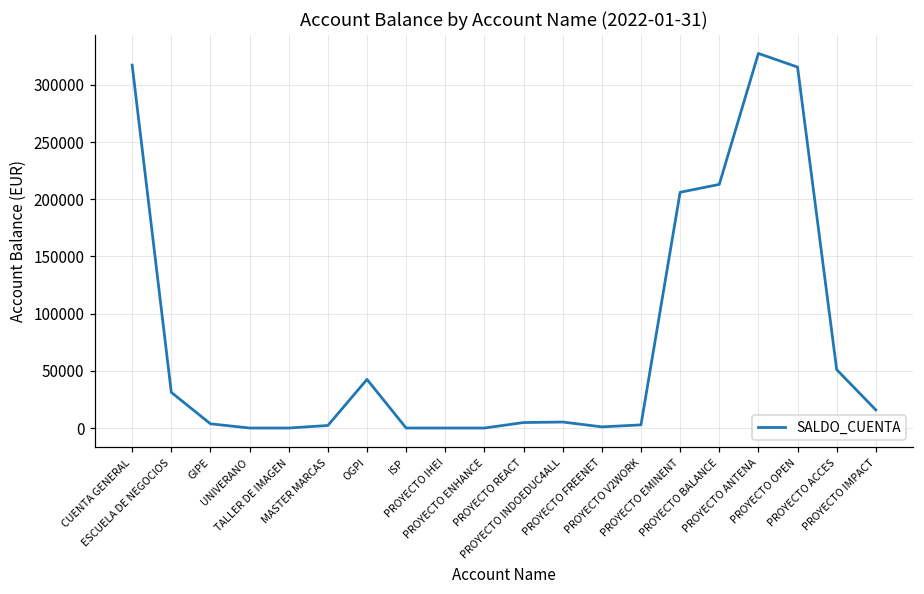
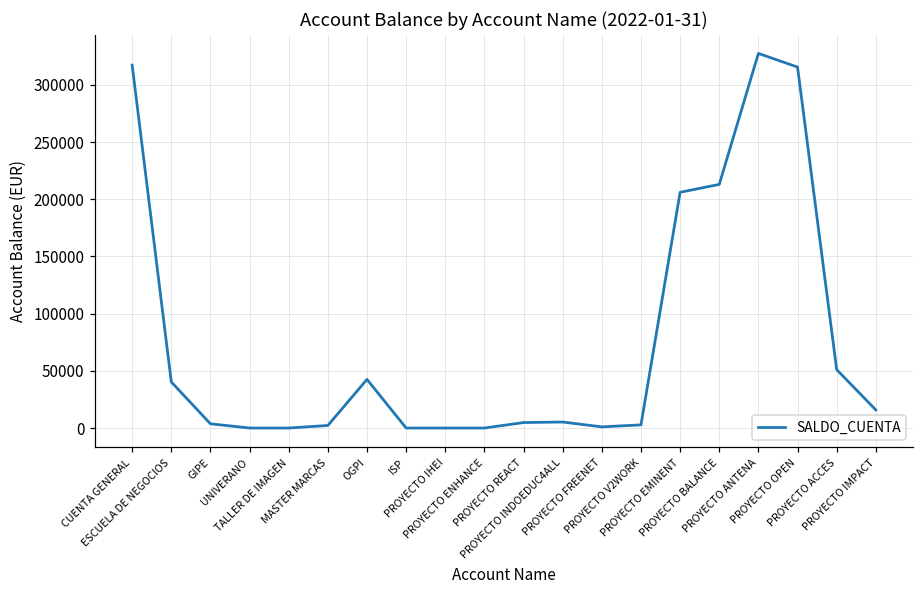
  {
    "CUENTA GENERAL": 317000,
-   "ESCUELA DE NEGOCIOS": 31000,
+   "ESCUELA DE NEGOCIOS": 40000,
    "GIPE": 4000,
    "UNIVERANO": 0,
    "TALLER DE IMAGEN": 0,
    "MASTER MARCAS": 2000,
    "OGPI": 43000,
    "ISP": 0,
    "PROYECTO IHEI": 0,
    "PROYECTO ENHANCE": 0,
    "PROYECTO REACT": 5000,
    "PROYECTO INDOEDUC4ALL": 5000,
    "PROYECTO FREENET": 1000,
    "PROYECTO V2WORK": 3000,
    "PROYECTO EMINENT": 206000,
    "PROYECTO BALANCE": 213000,
    "PROYECTO ANTENA": 327000,
    "PROYECTO OPEN": 316000,
    "PROYECTO ACCES": 51000,
    "PROYECTO IMPACT": 16000
  }
